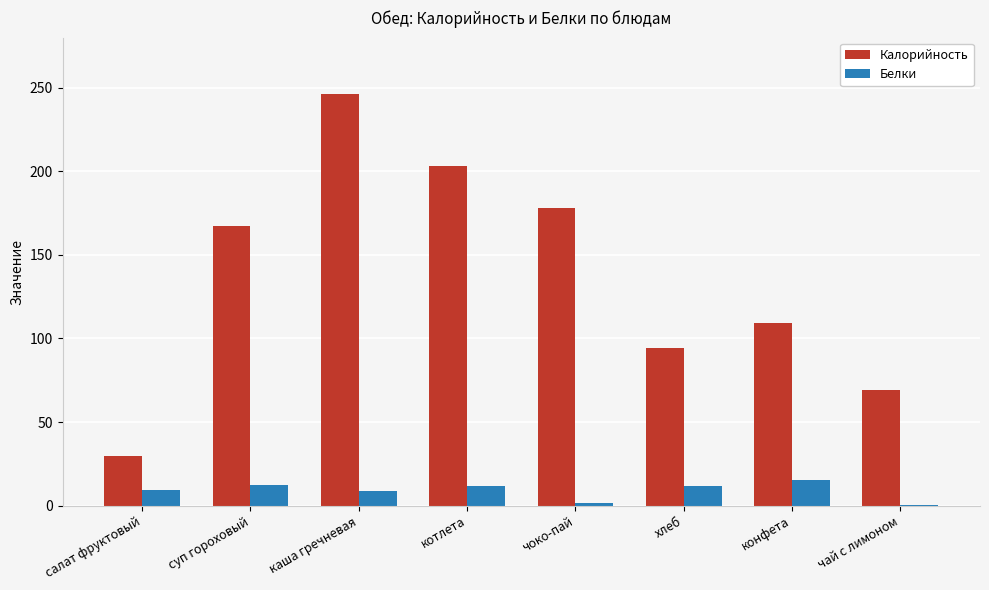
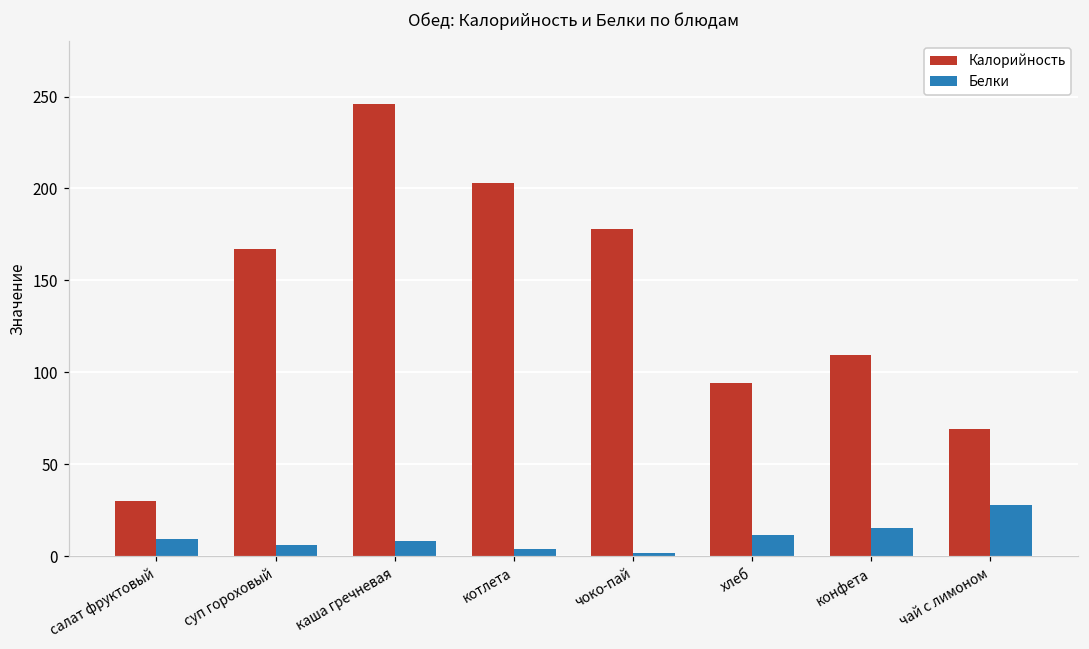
  {
    "Калорийность": {
      "салат фруктовый": 30,
      "суп гороховый": 167,
      "каша гречневая": 246,
      "котлета": 203,
      "чоко-пай": 178,
      "хлеб": 94,
      "конфета": 109,
      "чай с лимоном": 69
    },
    "Белки": {
      "салат фруктовый": 9,
-     "суп гороховый": 12,
+     "суп гороховый": 6,
      "каша гречневая": 8,
-     "котлета": 12,
+     "котлета": 4,
      "чоко-пай": 2,
      "хлеб": 12,
      "конфета": 15,
-     "чай с лимоном": 0
+     "чай с лимоном": 28
    }
  }
